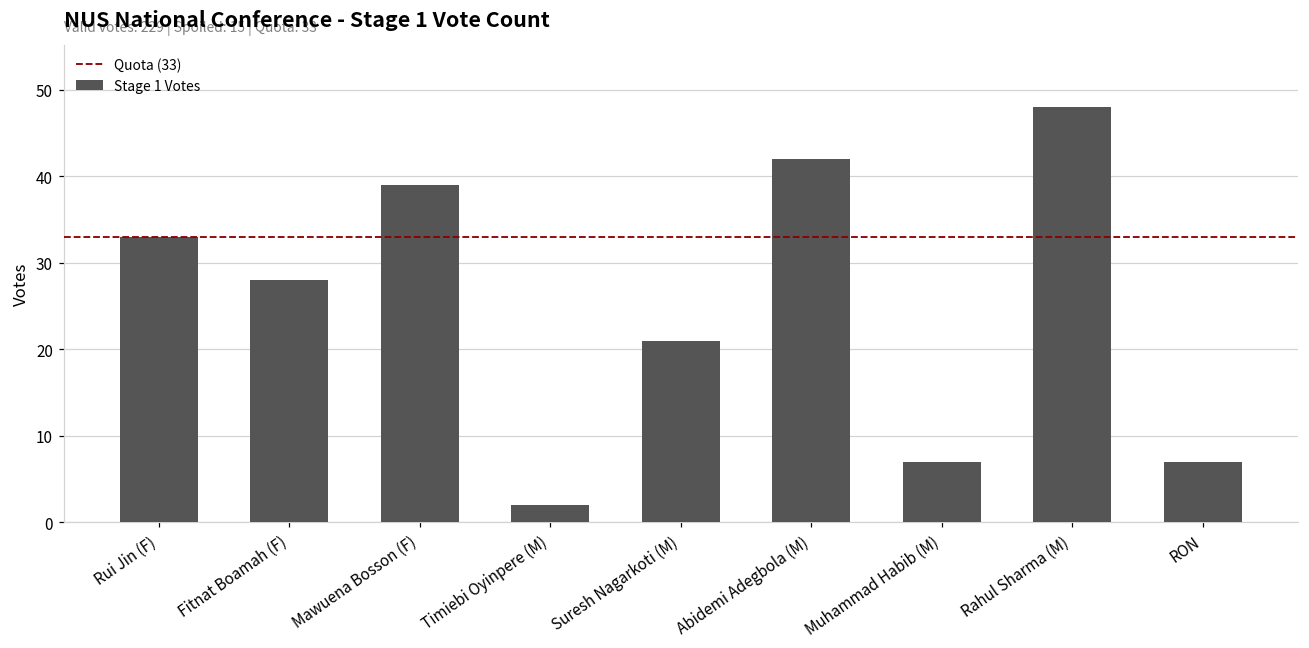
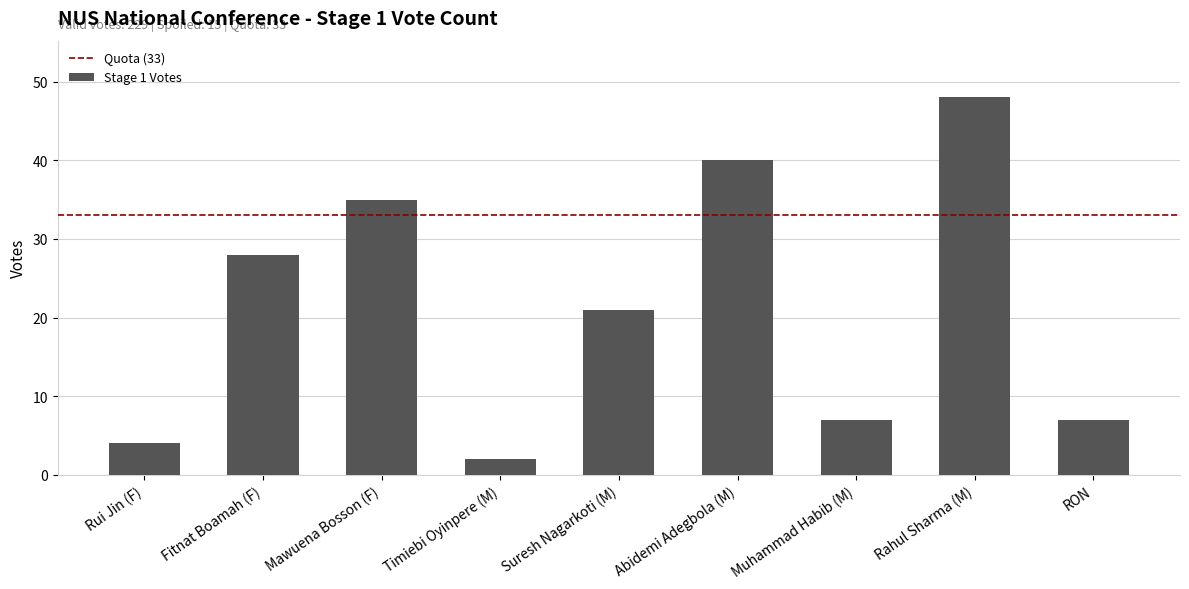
  {
-   "Rui Jin (F)": 33,
+   "Rui Jin (F)": 4,
    "Fitnat Boamah (F)": 28,
-   "Mawuena Bosson (F)": 39,
+   "Mawuena Bosson (F)": 35,
    "Timiebi Oyinpere (M)": 2,
    "Suresh Nagarkoti (M)": 21,
-   "Abidemi Adegbola (M)": 42,
+   "Abidemi Adegbola (M)": 40,
    "Muhammad Habib (M)": 7,
    "Rahul Sharma (M)": 48,
    "RON": 7
  }
